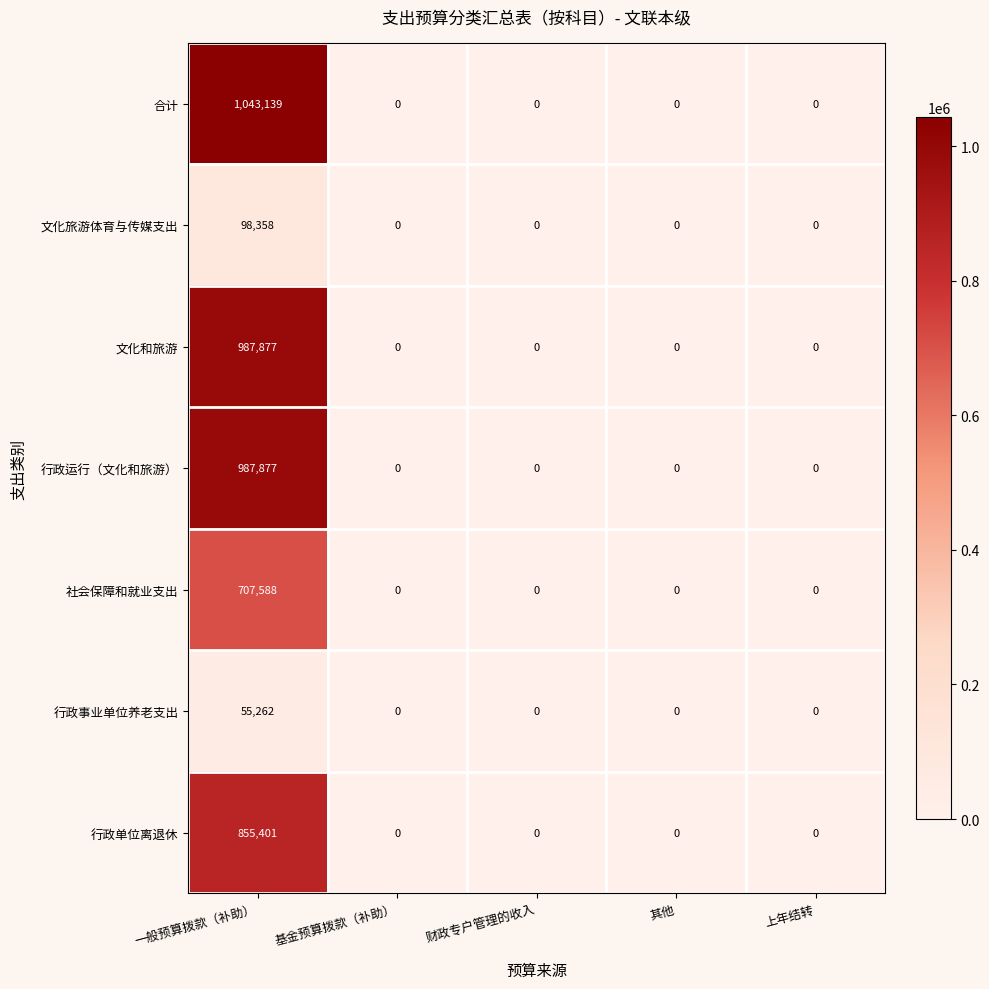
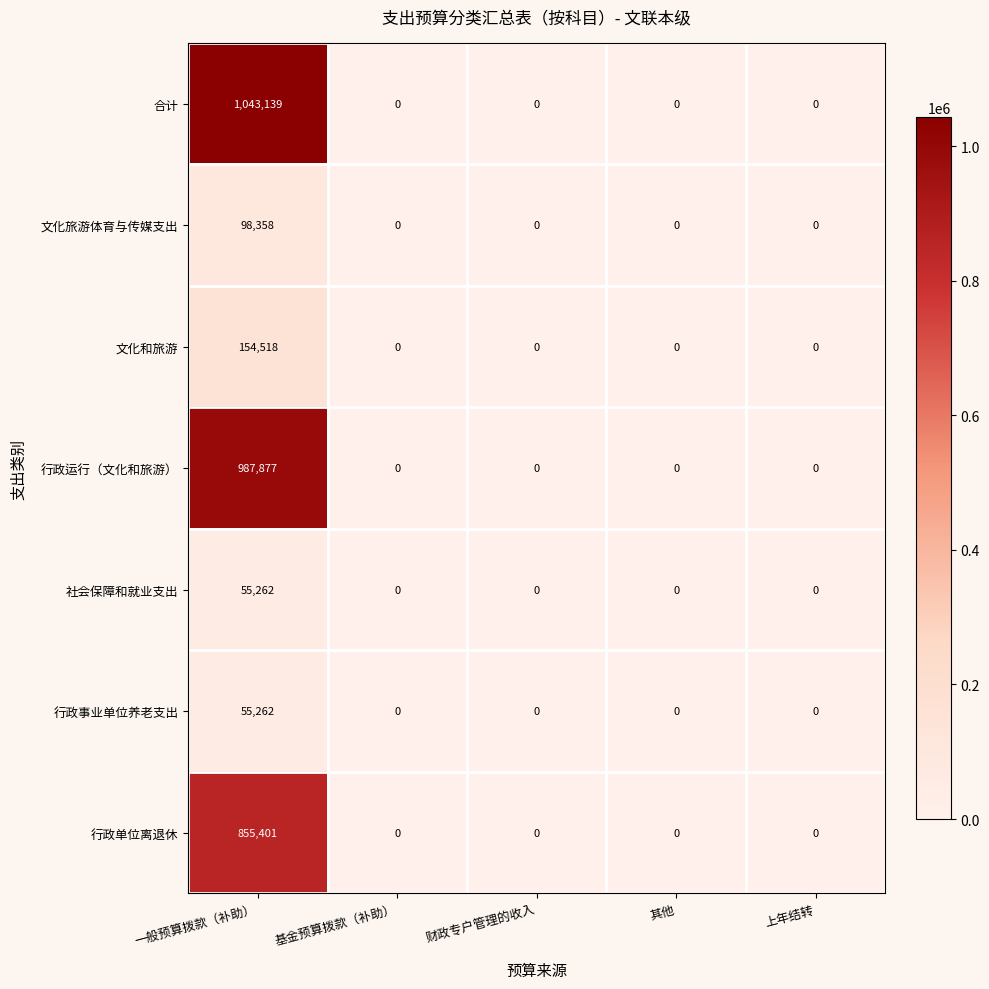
  {
    "合计": {
      "一般预算拨款（补助）": "1,043,139",
      "基金预算拨款（补助）": "0",
      "财政专户管理的收入": "0",
      "其他": "0",
      "上年结转": "0"
    },
    "文化旅游体育与传媒支出": {
      "一般预算拨款（补助）": "98,358",
      "基金预算拨款（补助）": "0",
      "财政专户管理的收入": "0",
      "其他": "0",
      "上年结转": "0"
    },
    "文化和旅游": {
-     "一般预算拨款（补助）": "987,877",
+     "一般预算拨款（补助）": "154,518",
      "基金预算拨款（补助）": "0",
      "财政专户管理的收入": "0",
      "其他": "0",
      "上年结转": "0"
    },
    "行政运行（文化和旅游）": {
      "一般预算拨款（补助）": "987,877",
      "基金预算拨款（补助）": "0",
      "财政专户管理的收入": "0",
      "其他": "0",
      "上年结转": "0"
    },
    "社会保障和就业支出": {
-     "一般预算拨款（补助）": "707,588",
+     "一般预算拨款（补助）": "55,262",
      "基金预算拨款（补助）": "0",
      "财政专户管理的收入": "0",
      "其他": "0",
      "上年结转": "0"
    },
    "行政事业单位养老支出": {
      "一般预算拨款（补助）": "55,262",
      "基金预算拨款（补助）": "0",
      "财政专户管理的收入": "0",
      "其他": "0",
      "上年结转": "0"
    },
    "行政单位离退休": {
      "一般预算拨款（补助）": "855,401",
      "基金预算拨款（补助）": "0",
      "财政专户管理的收入": "0",
      "其他": "0",
      "上年结转": "0"
    }
  }
